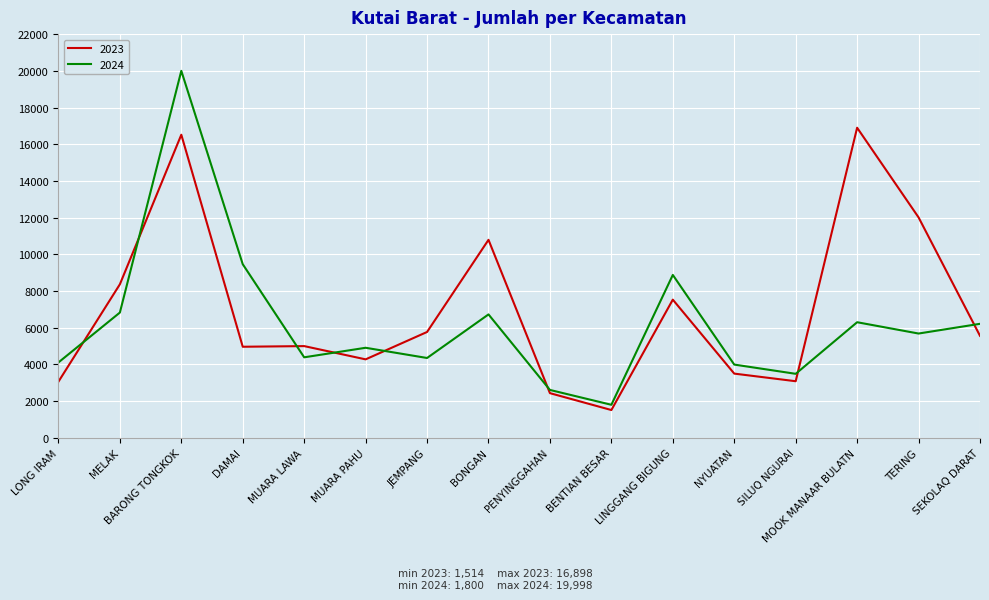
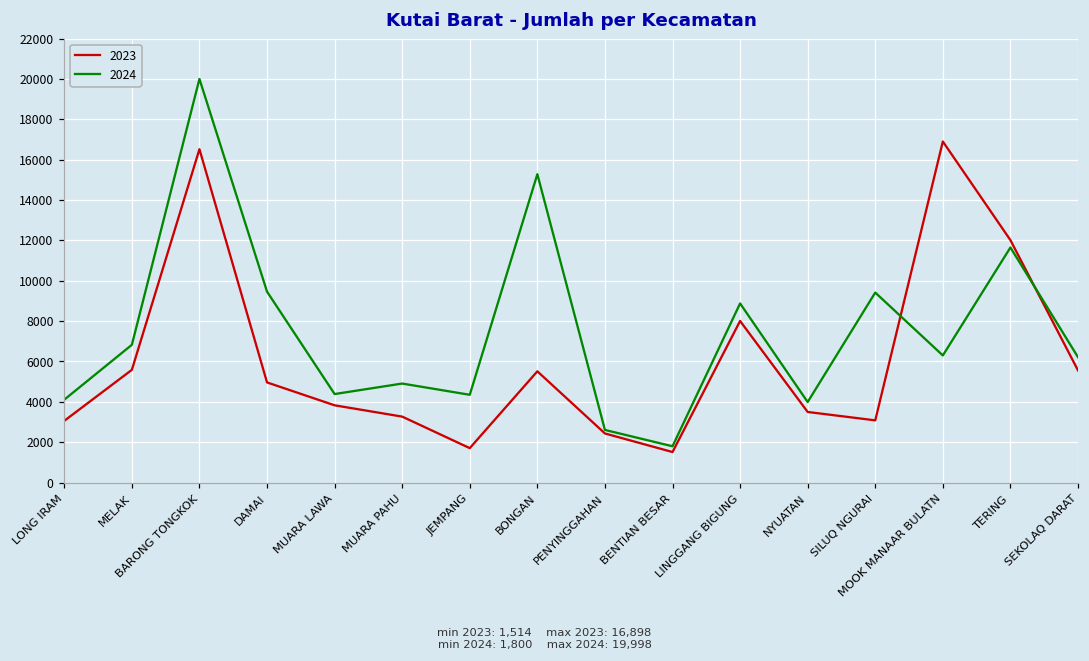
  {
    "2023": {
      "LONG IRAM": 3100,
-     "MELAK": 8400,
+     "MELAK": 5600,
      "BARONG TONGKOK": 16500,
      "DAMAI": 5000,
-     "MUARA LAWA": 5000,
-     "MUARA PAHU": 4300,
-     "JEMPANG": 5800,
-     "BONGAN": 10800,
+     "MUARA LAWA": 3800,
+     "MUARA PAHU": 3300,
+     "JEMPANG": 1700,
+     "BONGAN": 5500,
      "PENYINGGAHAN": 2400,
      "BENTIAN BESAR": 1500,
-     "LINGGANG BIGUNG": 7500,
+     "LINGGANG BIGUNG": 8000,
      "NYUATAN": 3500,
      "SILUQ NGURAI": 3100,
      "MOOK MANAAR BULATN": 16900,
      "TERING": 12000,
      "SEKOLAQ DARAT": 5600
    },
    "2024": {
      "LONG IRAM": 4100,
      "MELAK": 6800,
      "BARONG TONGKOK": 20000,
      "DAMAI": 9500,
      "MUARA LAWA": 4400,
      "MUARA PAHU": 4900,
      "JEMPANG": 4400,
-     "BONGAN": 6700,
+     "BONGAN": 15300,
      "PENYINGGAHAN": 2600,
      "BENTIAN BESAR": 1800,
      "LINGGANG BIGUNG": 8900,
      "NYUATAN": 4000,
-     "SILUQ NGURAI": 3500,
+     "SILUQ NGURAI": 9400,
      "MOOK MANAAR BULATN": 6300,
-     "TERING": 5700,
+     "TERING": 11600,
      "SEKOLAQ DARAT": 6200
    }
  }
